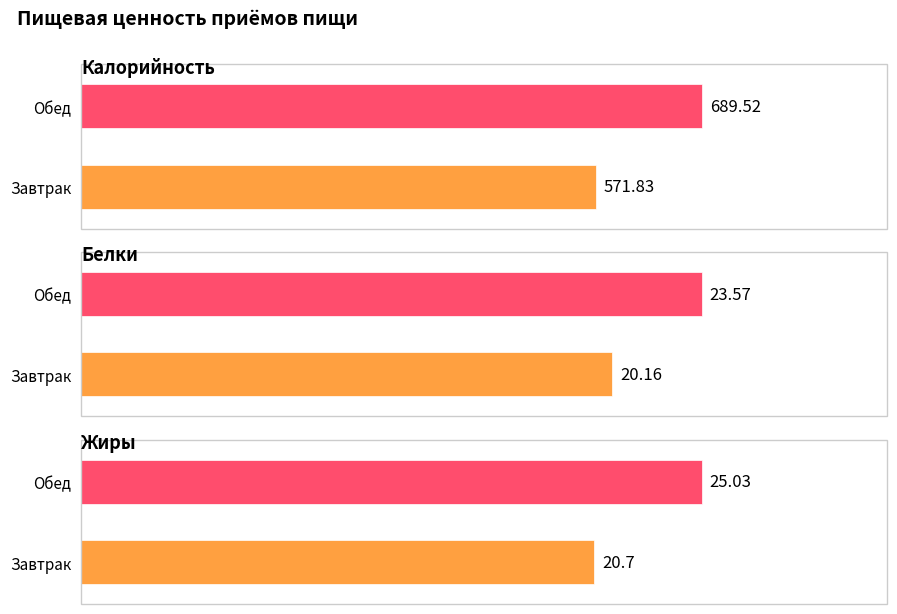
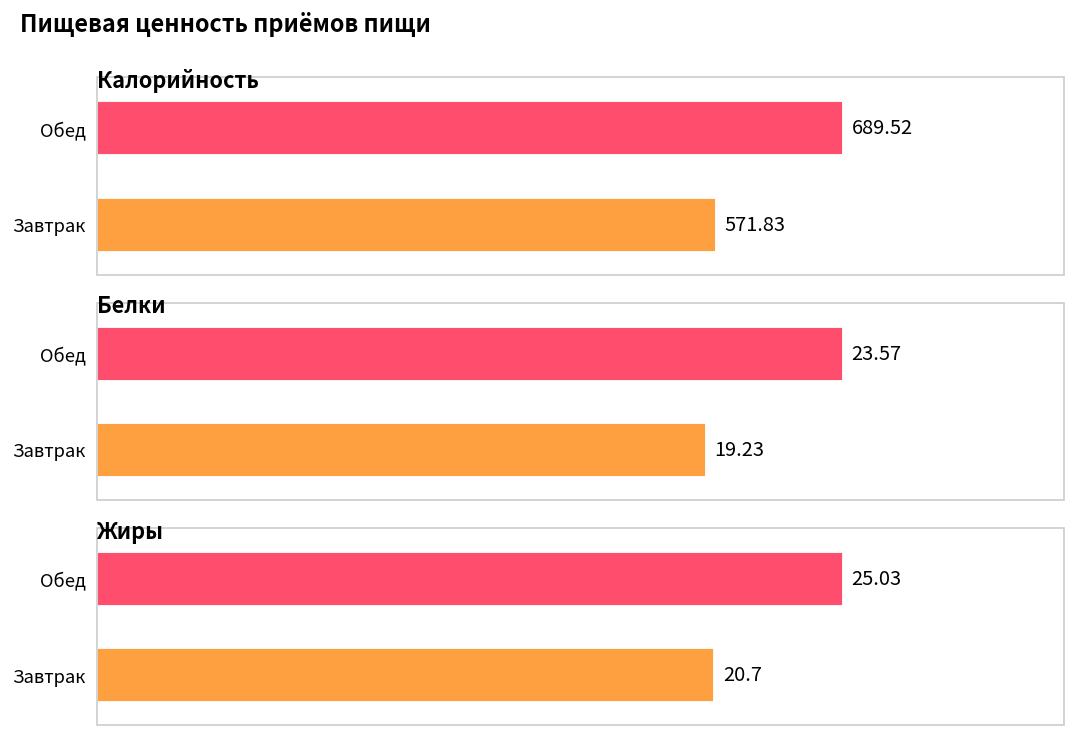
  {
    "Калорийность": {
      "Обед": 689.52,
      "Завтрак": 571.83
    },
    "Белки": {
      "Обед": 23.57,
-     "Завтрак": 20.16
+     "Завтрак": 19.23
    },
    "Жиры": {
      "Обед": 25.03,
      "Завтрак": 20.7
    }
  }
